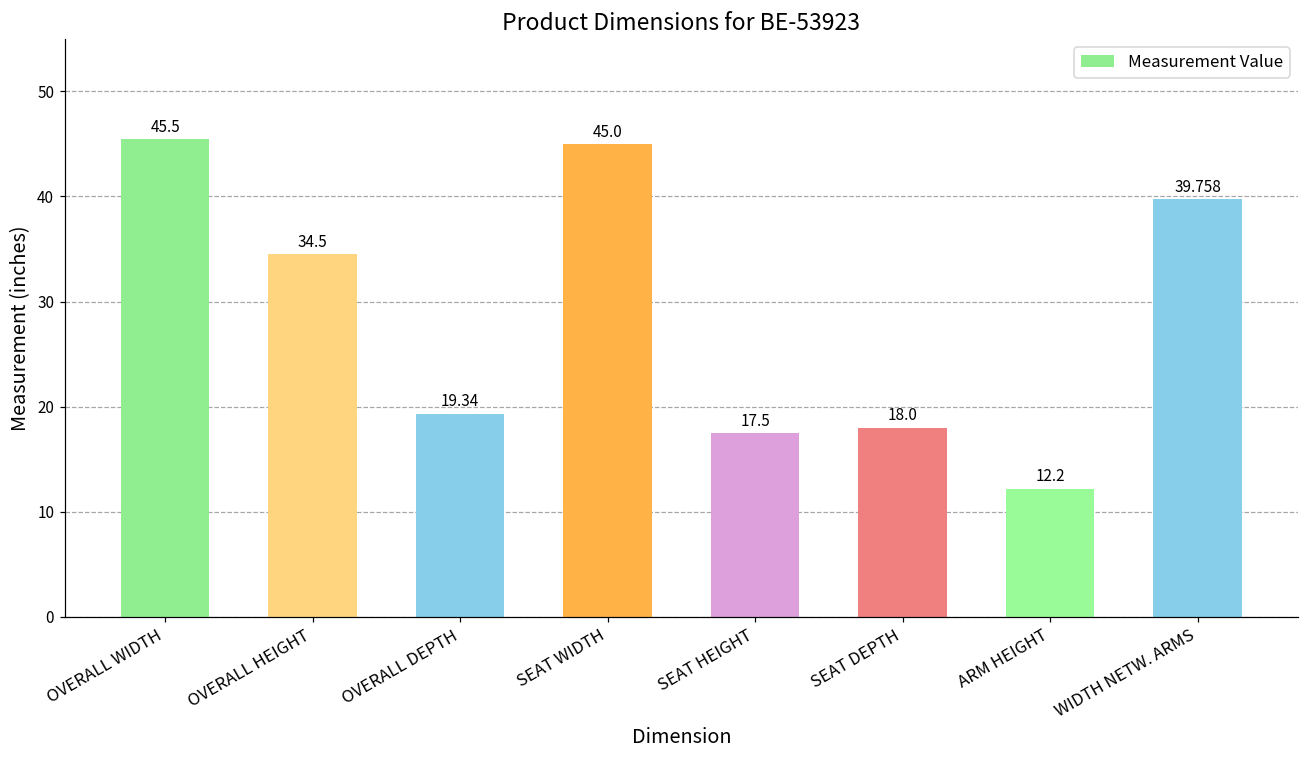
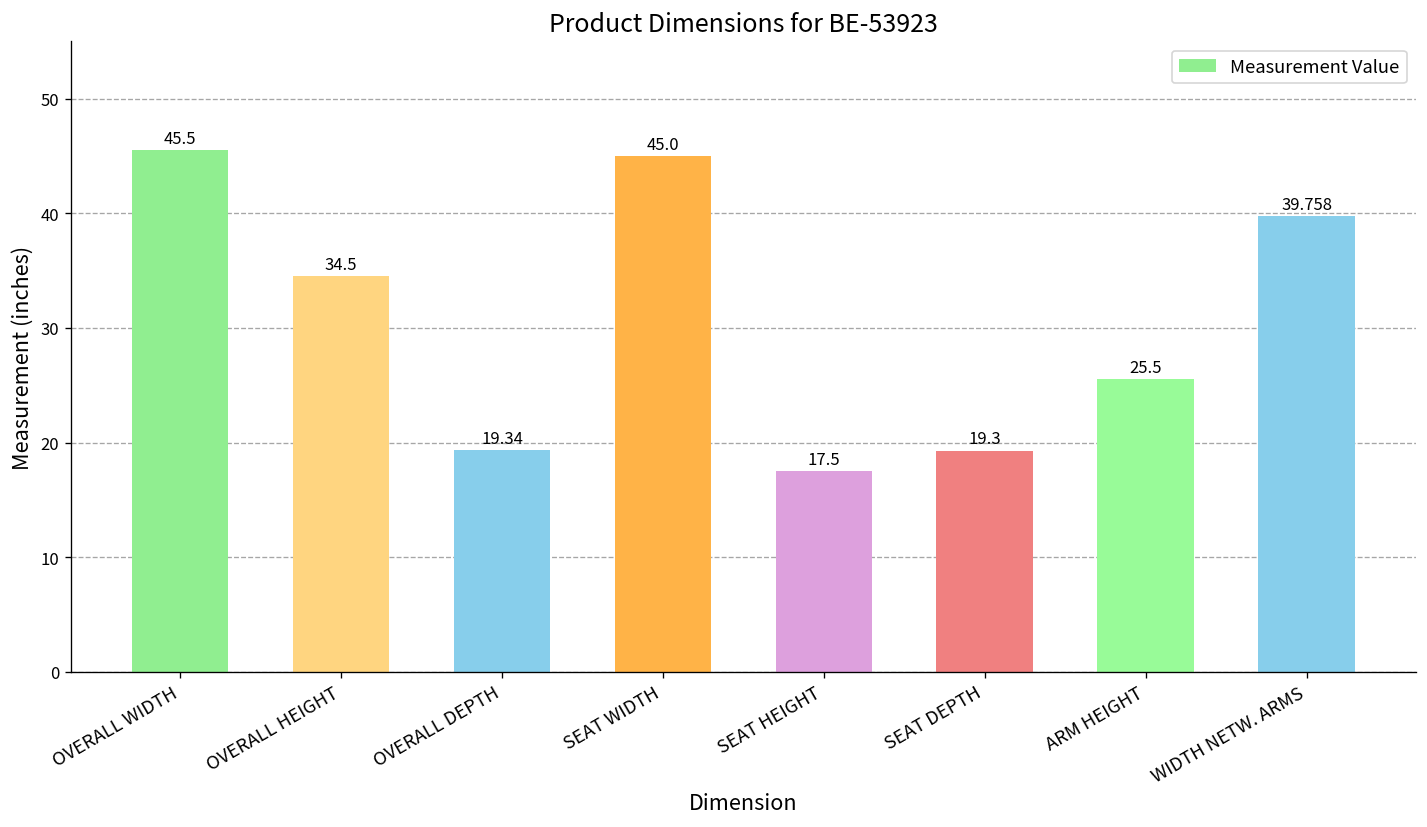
  {
    "OVERALL WIDTH": 45.5,
    "OVERALL HEIGHT": 34.5,
    "OVERALL DEPTH": 19.34,
    "SEAT WIDTH": 45.0,
    "SEAT HEIGHT": 17.5,
-   "SEAT DEPTH": 18.0,
-   "ARM HEIGHT": 12.2,
+   "SEAT DEPTH": 19.3,
+   "ARM HEIGHT": 25.5,
    "WIDTH NETW. ARMS": 39.758
  }
